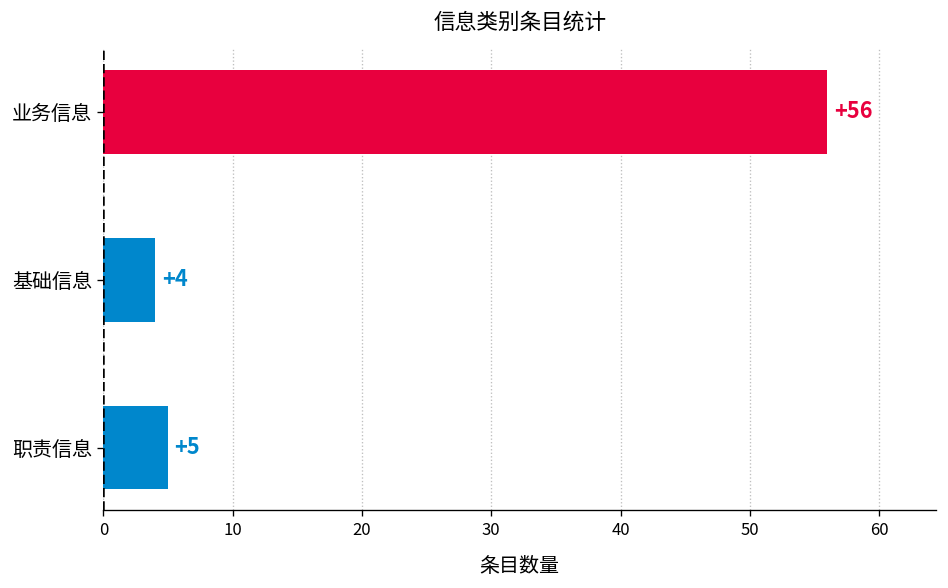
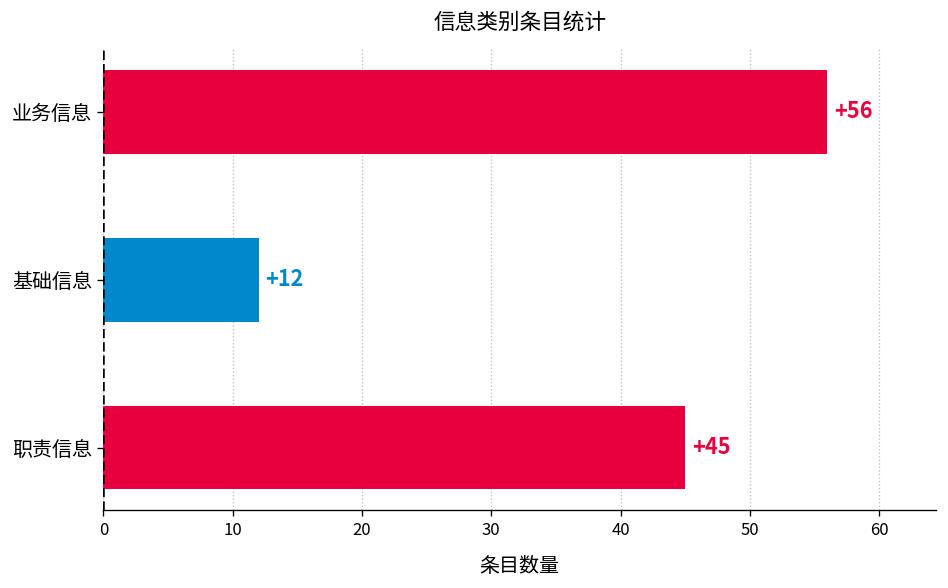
  {
    "业务信息": "+56",
-   "基础信息": "+4",
-   "职责信息": "+5"
+   "基础信息": "+12",
+   "职责信息": "+45"
  }
